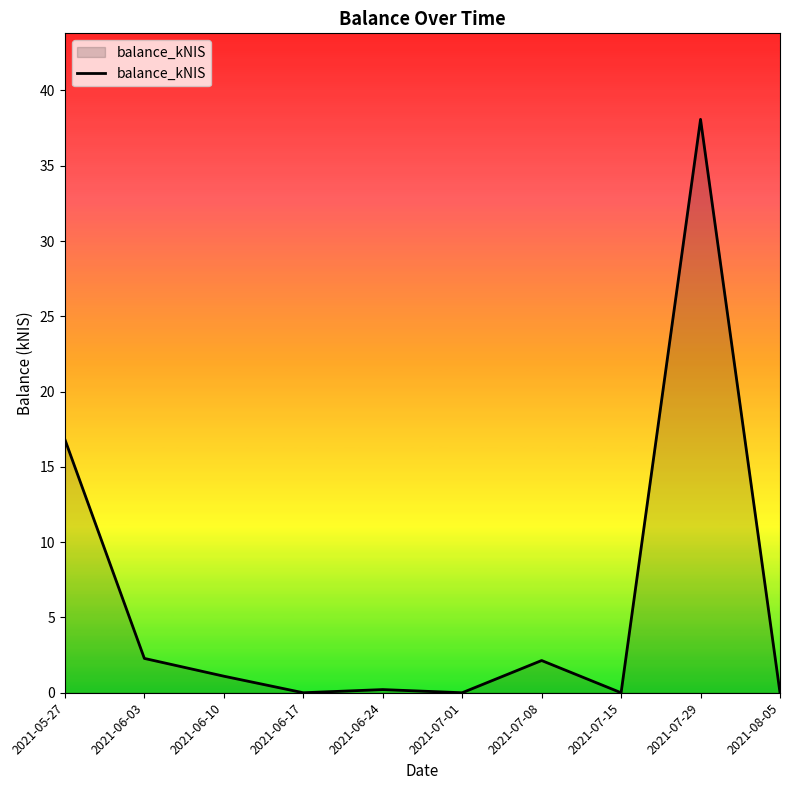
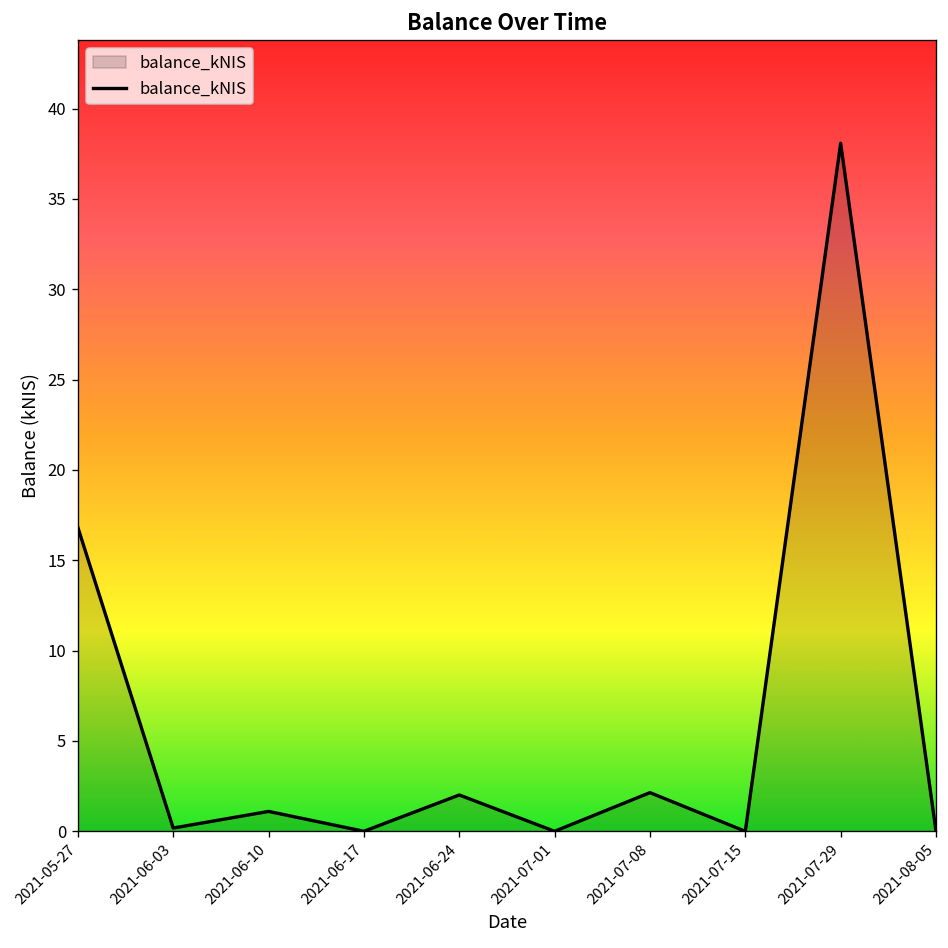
  {
    "2021-05-27": 16.8,
-   "2021-06-03": 2.3,
+   "2021-06-03": 0.2,
    "2021-06-10": 1.1,
    "2021-06-17": 0.0,
-   "2021-06-24": 0.2,
+   "2021-06-24": 2.0,
    "2021-07-01": 0.0,
    "2021-07-08": 2.1,
    "2021-07-15": 0.0,
    "2021-07-29": 38.1,
    "2021-08-05": 0.0
  }
